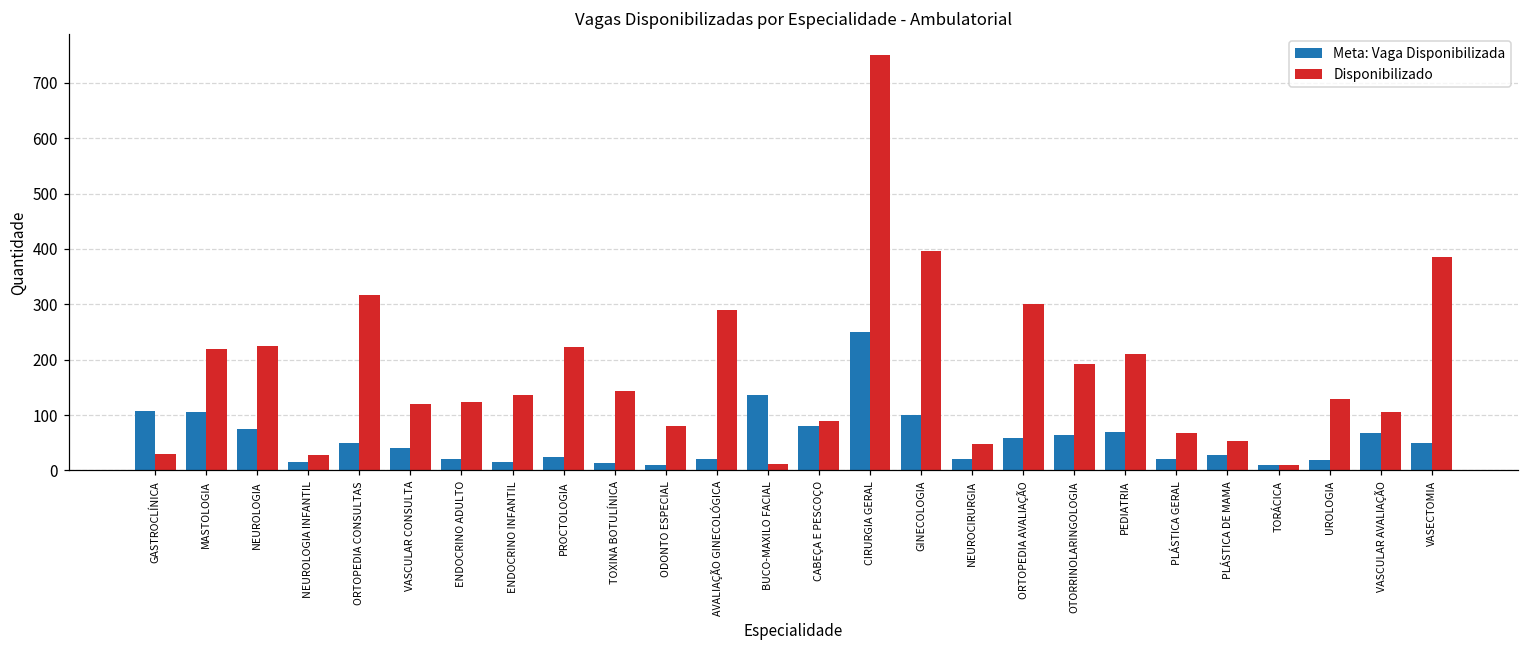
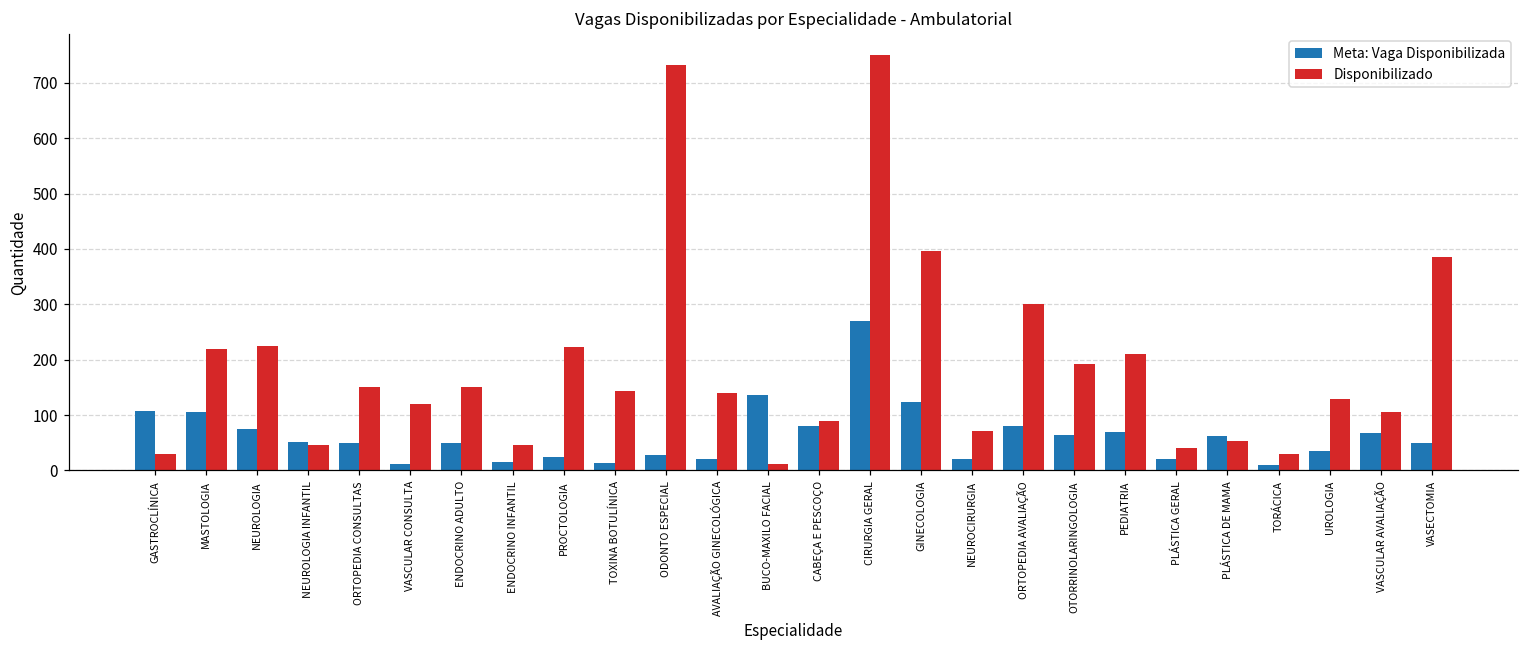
  {
    "Meta: Vaga Disponibilizada": {
      "GASTROCLÍNICA": 110,
      "MASTOLOGIA": 110,
      "NEUROLOGIA": 80,
-     "NEUROLOGIA INFANTIL": 20,
+     "NEUROLOGIA INFANTIL": 50,
      "ORTOPEDIA CONSULTAS": 50,
-     "VASCULAR CONSULTA": 40,
-     "ENDOCRINO ADULTO": 20,
+     "VASCULAR CONSULTA": 10,
+     "ENDOCRINO ADULTO": 50,
      "ENDOCRINO INFANTIL": 20,
      "PROCTOLOGIA": 30,
      "TOXINA BOTULÍNICA": 10,
-     "ODONTO ESPECIAL": 10,
+     "ODONTO ESPECIAL": 30,
      "AVALIAÇÃO GINECOLÓGICA": 20,
      "BUCO-MAXILO FACIAL": 140,
      "CABEÇA E PESCOÇO": 80,
-     "CIRURGIA GERAL": 250,
-     "GINECOLOGIA": 100,
+     "CIRURGIA GERAL": 270,
+     "GINECOLOGIA": 120,
      "NEUROCIRURGIA": 20,
-     "ORTOPEDIA AVALIAÇÃO": 60,
+     "ORTOPEDIA AVALIAÇÃO": 80,
      "OTORRINOLARINGOLOGIA": 60,
      "PEDIATRIA": 70,
      "PLÁSTICA GERAL": 20,
-     "PLÁSTICA DE MAMA": 30,
+     "PLÁSTICA DE MAMA": 60,
      "TORÁCICA": 10,
-     "UROLOGIA": 20,
+     "UROLOGIA": 40,
      "VASCULAR AVALIAÇÃO": 70,
      "VASECTOMIA": 50
    },
    "Disponibilizado": {
      "GASTROCLÍNICA": 30,
      "MASTOLOGIA": 220,
      "NEUROLOGIA": 230,
-     "NEUROLOGIA INFANTIL": 30,
-     "ORTOPEDIA CONSULTAS": 320,
+     "NEUROLOGIA INFANTIL": 50,
+     "ORTOPEDIA CONSULTAS": 150,
      "VASCULAR CONSULTA": 120,
-     "ENDOCRINO ADULTO": 120,
-     "ENDOCRINO INFANTIL": 140,
+     "ENDOCRINO ADULTO": 150,
+     "ENDOCRINO INFANTIL": 50,
      "PROCTOLOGIA": 220,
      "TOXINA BOTULÍNICA": 140,
-     "ODONTO ESPECIAL": 80,
-     "AVALIAÇÃO GINECOLÓGICA": 290,
+     "ODONTO ESPECIAL": 730,
+     "AVALIAÇÃO GINECOLÓGICA": 140,
      "BUCO-MAXILO FACIAL": 10,
      "CABEÇA E PESCOÇO": 90,
      "CIRURGIA GERAL": 750,
      "GINECOLOGIA": 400,
-     "NEUROCIRURGIA": 50,
+     "NEUROCIRURGIA": 70,
      "ORTOPEDIA AVALIAÇÃO": 300,
      "OTORRINOLARINGOLOGIA": 190,
      "PEDIATRIA": 210,
-     "PLÁSTICA GERAL": 70,
+     "PLÁSTICA GERAL": 40,
      "PLÁSTICA DE MAMA": 50,
-     "TORÁCICA": 10,
+     "TORÁCICA": 30,
      "UROLOGIA": 130,
      "VASCULAR AVALIAÇÃO": 110,
      "VASECTOMIA": 390
    }
  }
